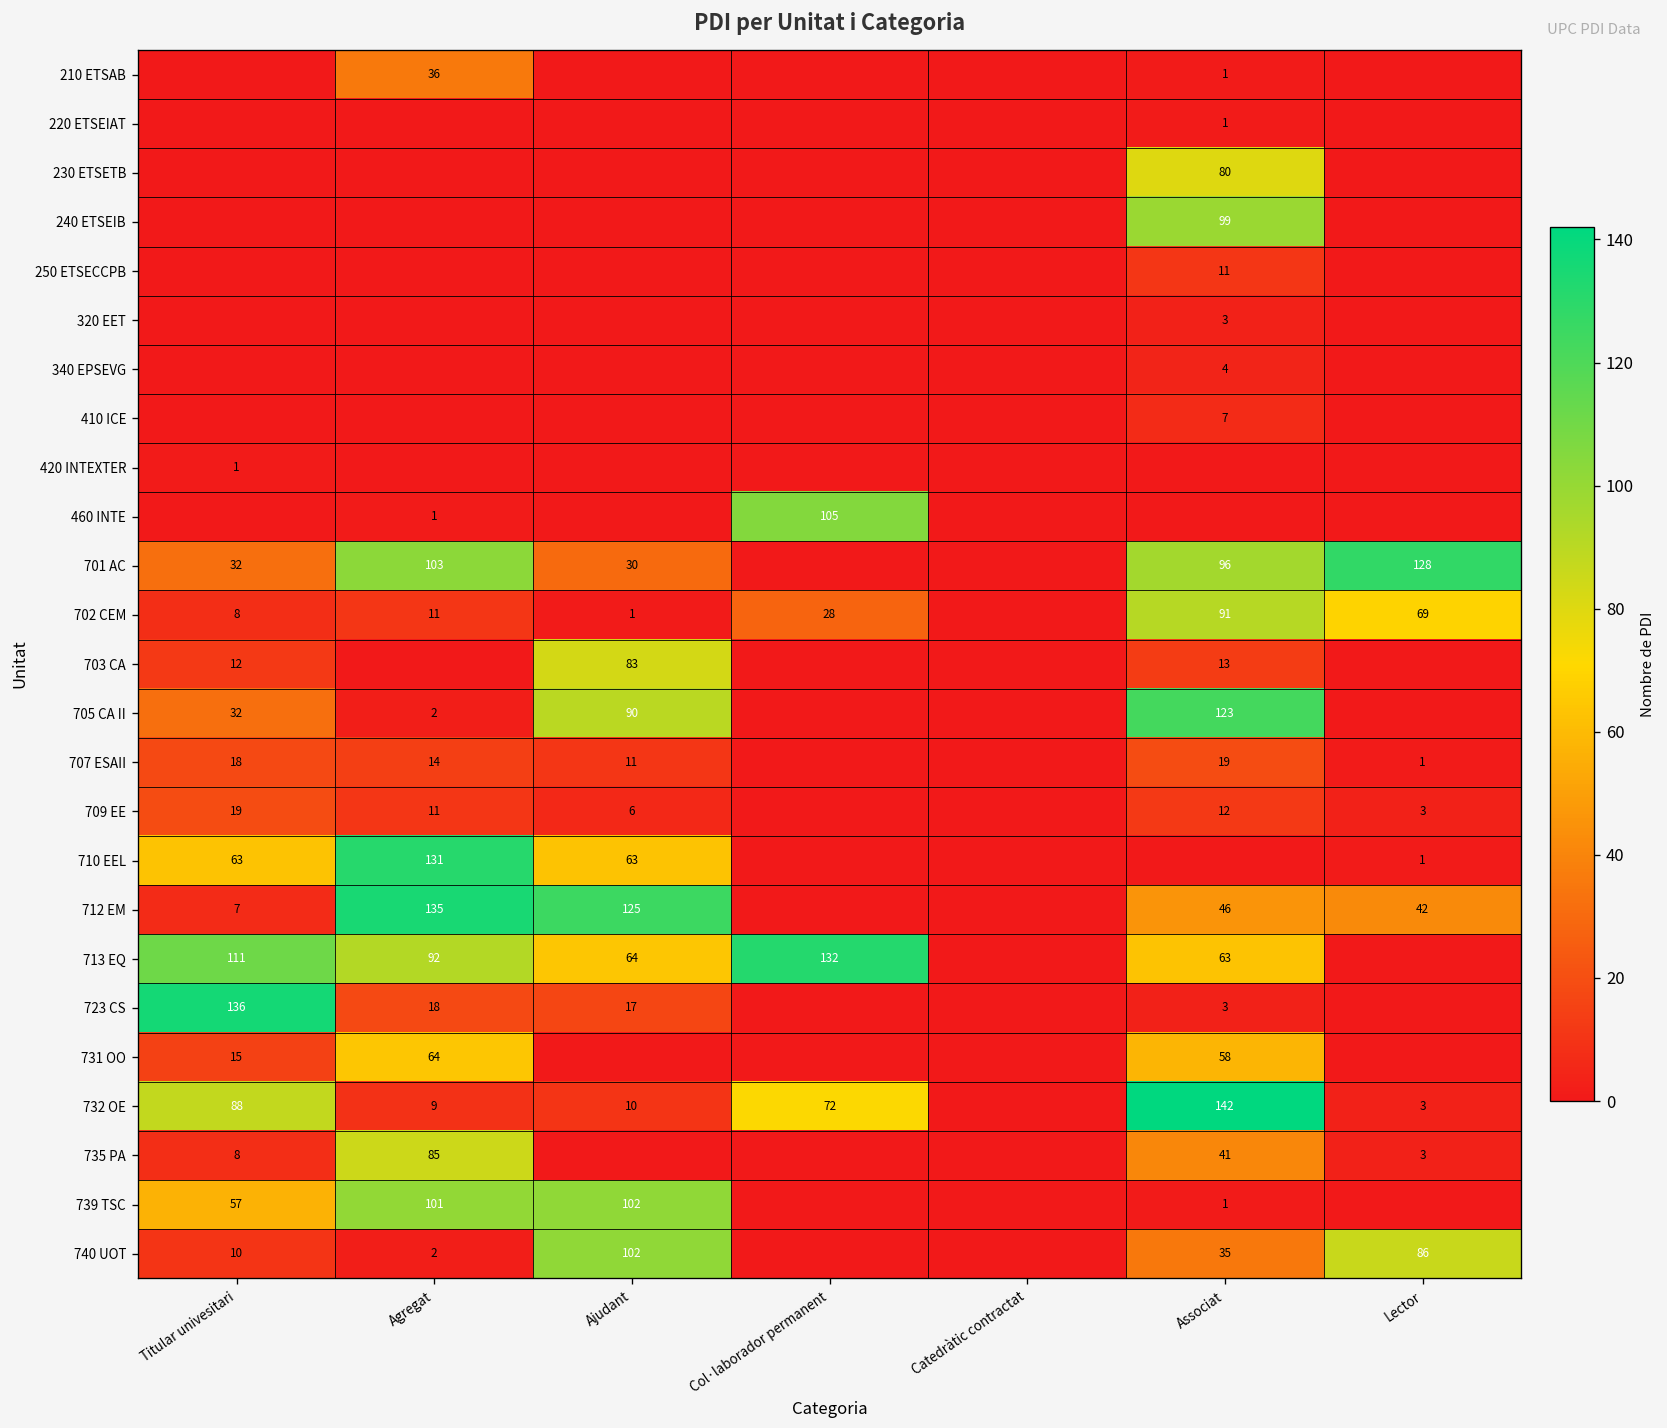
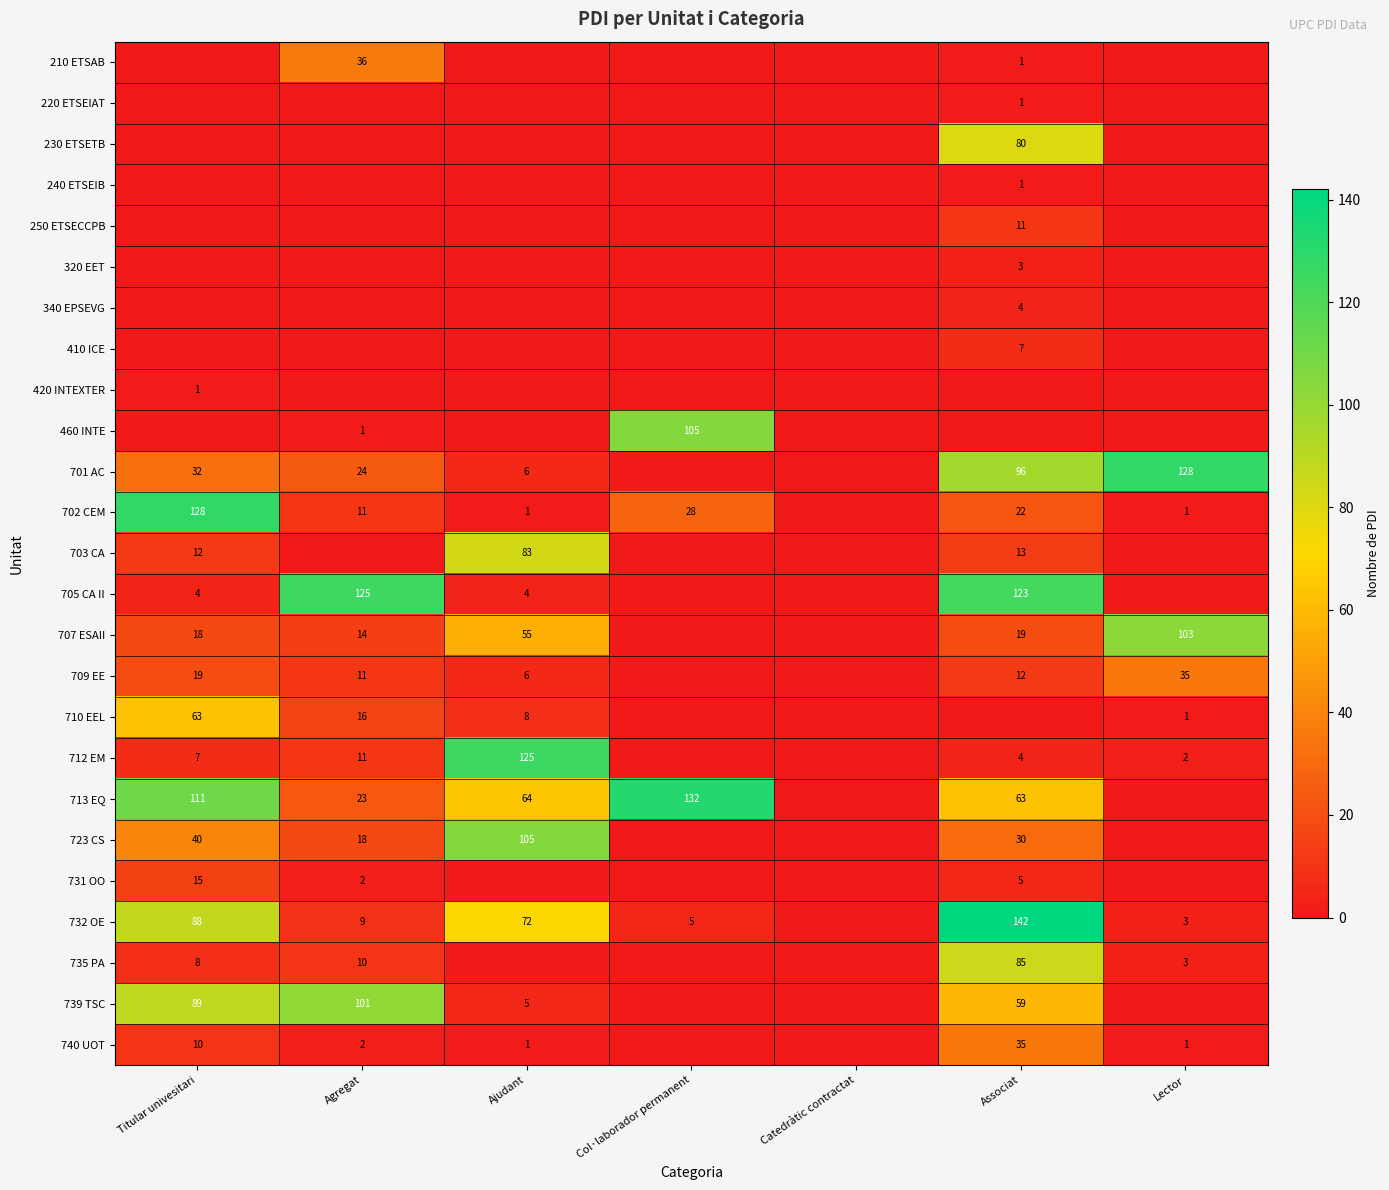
  {
    "210 ETSAB": {
      "Agregat": 36,
      "Associat": 1
    },
    "220 ETSEIAT": {
      "Associat": 1
    },
    "230 ETSETB": {
      "Associat": 80
    },
    "240 ETSEIB": {
-     "Associat": 99
+     "Associat": 1
    },
    "250 ETSECCPB": {
      "Associat": 11
    },
    "320 EET": {
      "Associat": 3
    },
    "340 EPSEVG": {
      "Associat": 4
    },
    "410 ICE": {
      "Associat": 7
    },
    "420 INTEXTER": {
      "Titular univesitari": 1
    },
    "460 INTE": {
      "Agregat": 1,
      "Col·laborador permanent": 105
    },
    "701 AC": {
      "Titular univesitari": 32,
-     "Agregat": 103,
-     "Ajudant": 30,
+     "Agregat": 24,
+     "Ajudant": 6,
      "Associat": 96,
      "Lector": 128
    },
    "702 CEM": {
-     "Titular univesitari": 8,
+     "Titular univesitari": 128,
      "Agregat": 11,
      "Ajudant": 1,
      "Col·laborador permanent": 28,
-     "Associat": 91,
-     "Lector": 69
+     "Associat": 22,
+     "Lector": 1
    },
    "703 CA": {
      "Titular univesitari": 12,
      "Ajudant": 83,
      "Associat": 13
    },
    "705 CA II": {
-     "Titular univesitari": 32,
-     "Agregat": 2,
-     "Ajudant": 90,
+     "Titular univesitari": 4,
+     "Agregat": 125,
+     "Ajudant": 4,
      "Associat": 123
    },
    "707 ESAII": {
      "Titular univesitari": 18,
      "Agregat": 14,
-     "Ajudant": 11,
+     "Ajudant": 55,
      "Associat": 19,
-     "Lector": 1
+     "Lector": 103
    },
    "709 EE": {
      "Titular univesitari": 19,
      "Agregat": 11,
      "Ajudant": 6,
      "Associat": 12,
-     "Lector": 3
+     "Lector": 35
    },
    "710 EEL": {
      "Titular univesitari": 63,
-     "Agregat": 131,
-     "Ajudant": 63,
+     "Agregat": 16,
+     "Ajudant": 8,
      "Lector": 1
    },
    "712 EM": {
      "Titular univesitari": 7,
-     "Agregat": 135,
+     "Agregat": 11,
      "Ajudant": 125,
-     "Associat": 46,
-     "Lector": 42
+     "Associat": 4,
+     "Lector": 2
    },
    "713 EQ": {
      "Titular univesitari": 111,
-     "Agregat": 92,
+     "Agregat": 23,
      "Ajudant": 64,
      "Col·laborador permanent": 132,
      "Associat": 63
    },
    "723 CS": {
-     "Titular univesitari": 136,
+     "Titular univesitari": 40,
      "Agregat": 18,
-     "Ajudant": 17,
-     "Associat": 3
+     "Ajudant": 105,
+     "Associat": 30
    },
    "731 OO": {
      "Titular univesitari": 15,
-     "Agregat": 64,
-     "Associat": 58
+     "Agregat": 2,
+     "Associat": 5
    },
    "732 OE": {
      "Titular univesitari": 88,
      "Agregat": 9,
-     "Ajudant": 10,
-     "Col·laborador permanent": 72,
+     "Ajudant": 72,
+     "Col·laborador permanent": 5,
      "Associat": 142,
      "Lector": 3
    },
    "735 PA": {
      "Titular univesitari": 8,
-     "Agregat": 85,
-     "Associat": 41,
+     "Agregat": 10,
+     "Associat": 85,
      "Lector": 3
    },
    "739 TSC": {
-     "Titular univesitari": 57,
+     "Titular univesitari": 89,
      "Agregat": 101,
-     "Ajudant": 102,
-     "Associat": 1
+     "Ajudant": 5,
+     "Associat": 59
    },
    "740 UOT": {
      "Titular univesitari": 10,
      "Agregat": 2,
-     "Ajudant": 102,
+     "Ajudant": 1,
      "Associat": 35,
-     "Lector": 86
+     "Lector": 1
    }
  }
